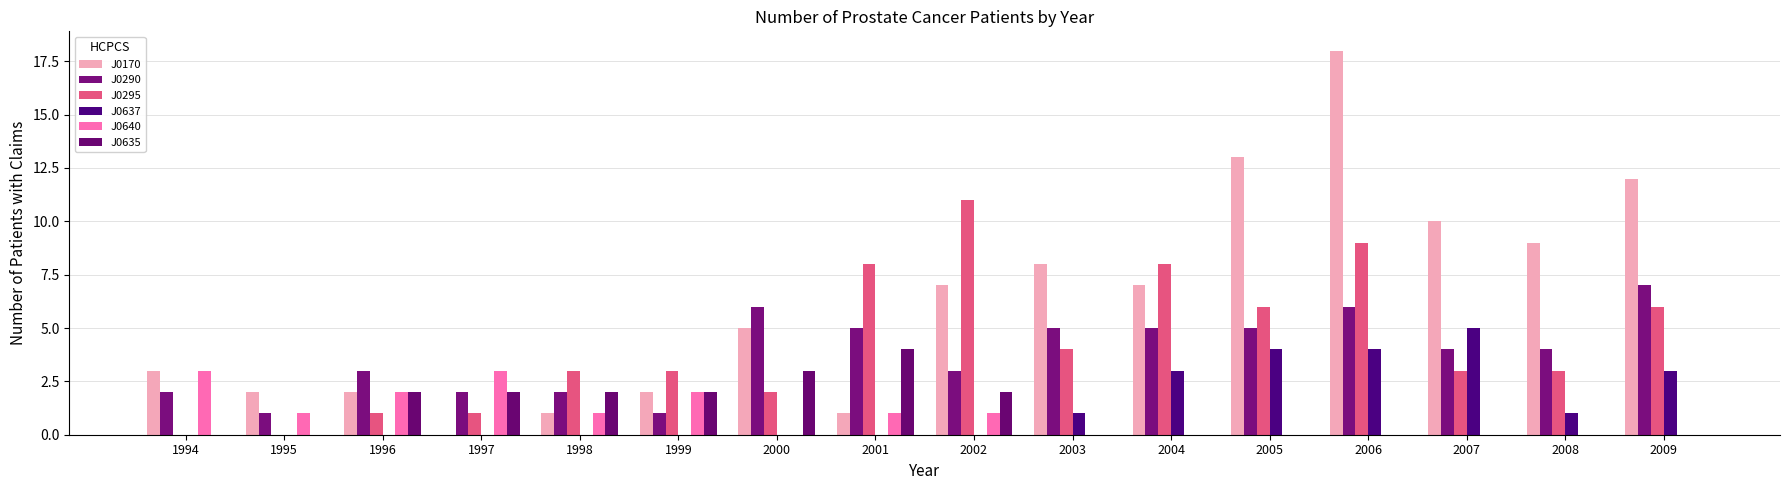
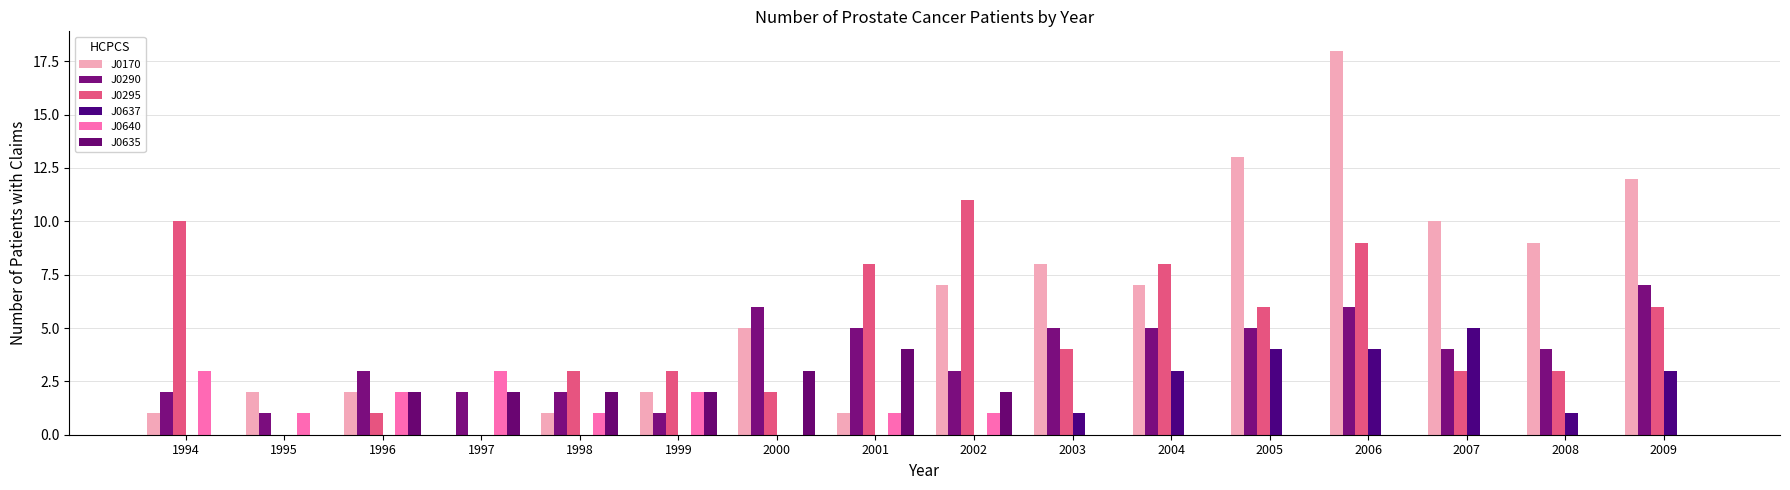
  {
    "J0170": {
-     "1994": 3,
+     "1994": 1,
      "1995": 2,
      "1996": 2,
      "1997": 0,
      "1998": 1,
      "1999": 2,
      "2000": 5,
      "2001": 1,
      "2002": 7,
      "2003": 8,
      "2004": 7,
      "2005": 13,
      "2006": 18,
      "2007": 10,
      "2008": 9,
      "2009": 12
    },
    "J0295": {
-     "1994": 0,
+     "1994": 10,
      "1995": 0,
      "1996": 1,
-     "1997": 1,
+     "1997": 0,
      "1998": 3,
      "1999": 3,
      "2000": 2,
      "2001": 8,
      "2002": 11,
      "2003": 4,
      "2004": 8,
      "2005": 6,
      "2006": 9,
      "2007": 3,
      "2008": 3,
      "2009": 6
    },
    "J0640": {
      "1994": 3,
      "1995": 1,
      "1996": 2,
      "1997": 3,
      "1998": 1,
      "1999": 2,
      "2000": 0,
      "2001": 1,
      "2002": 1,
      "2003": 0,
      "2004": 0,
      "2005": 0,
      "2006": 0,
      "2007": 0,
      "2008": 0,
      "2009": 0
    }
  }
